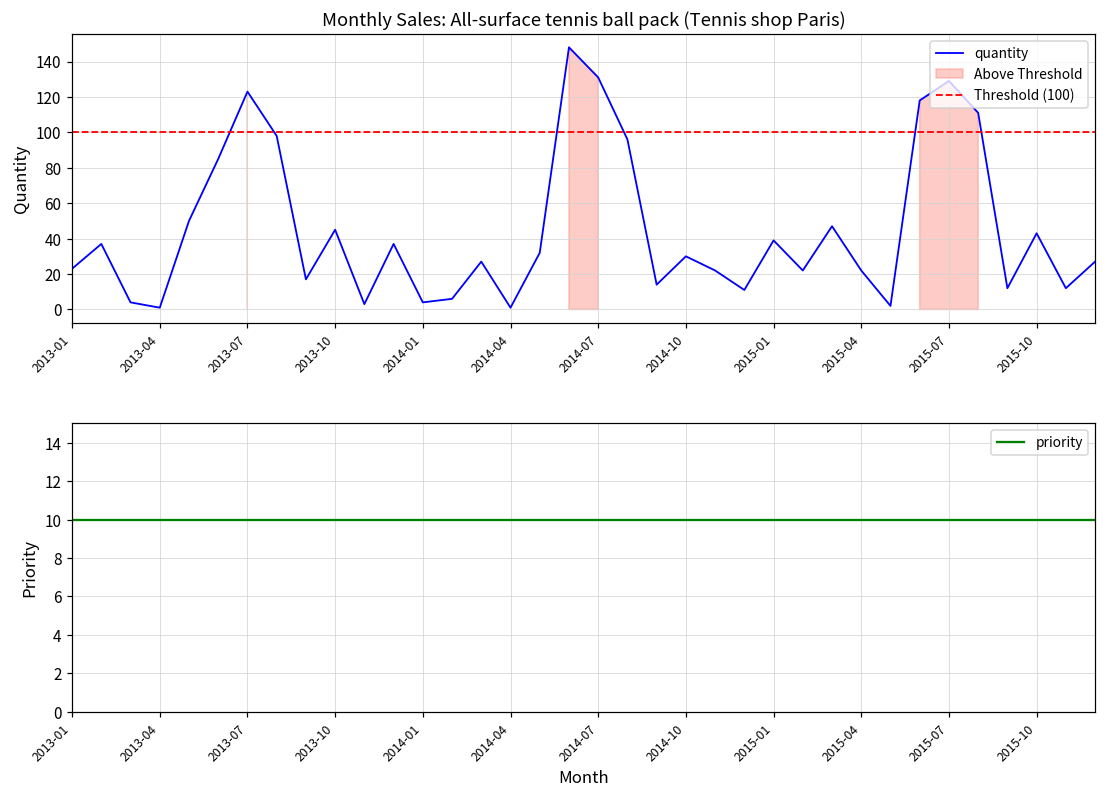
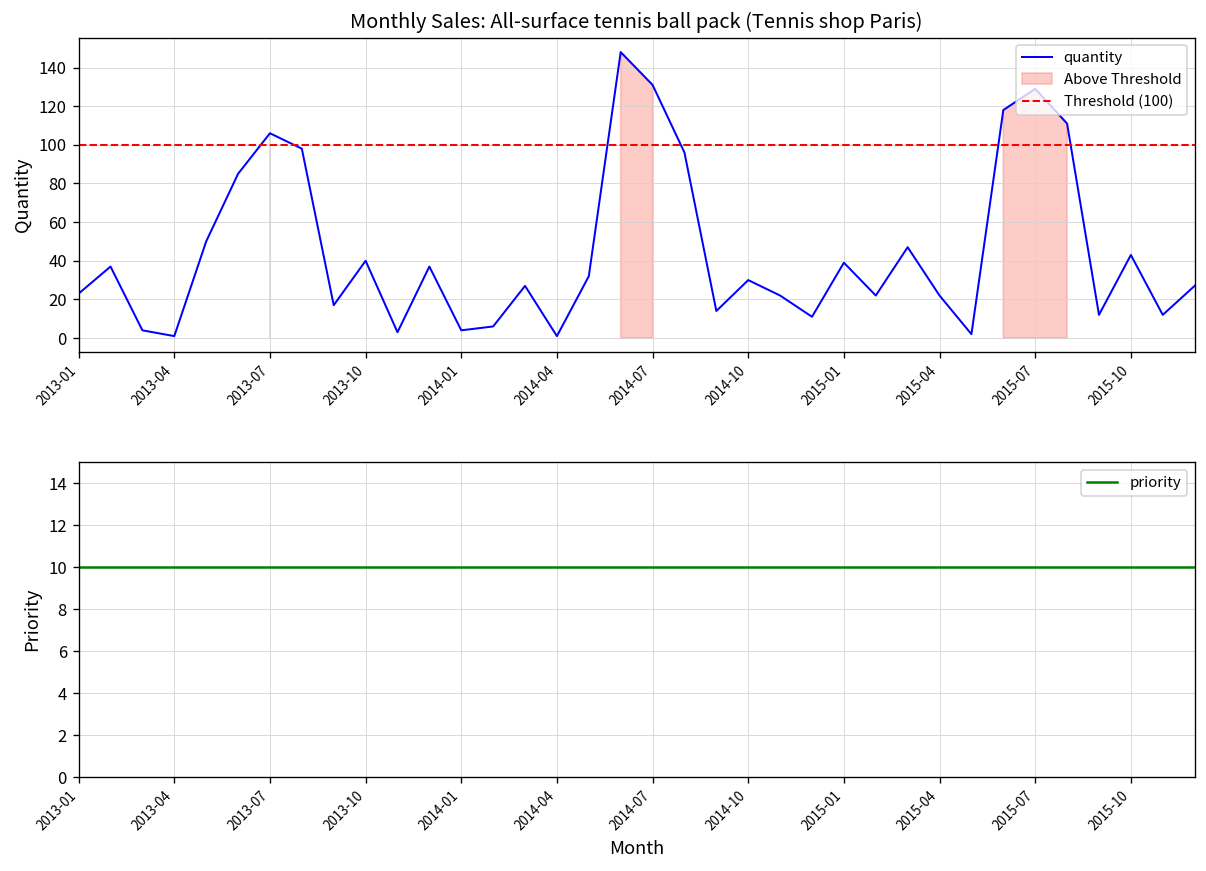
  {
    "Monthly Sales: All-surface tennis ball pack (Tennis shop Paris)": {
      "2013-01": 23,
      "2013-04": 1,
-     "2013-07": 123,
-     "2013-10": 45,
+     "2013-07": 106,
+     "2013-10": 40,
      "2014-01": 4,
      "2014-04": 1,
      "2014-07": 131,
      "2014-10": 30,
      "2015-01": 39,
      "2015-04": 22,
      "2015-10": 43
    }
  }
